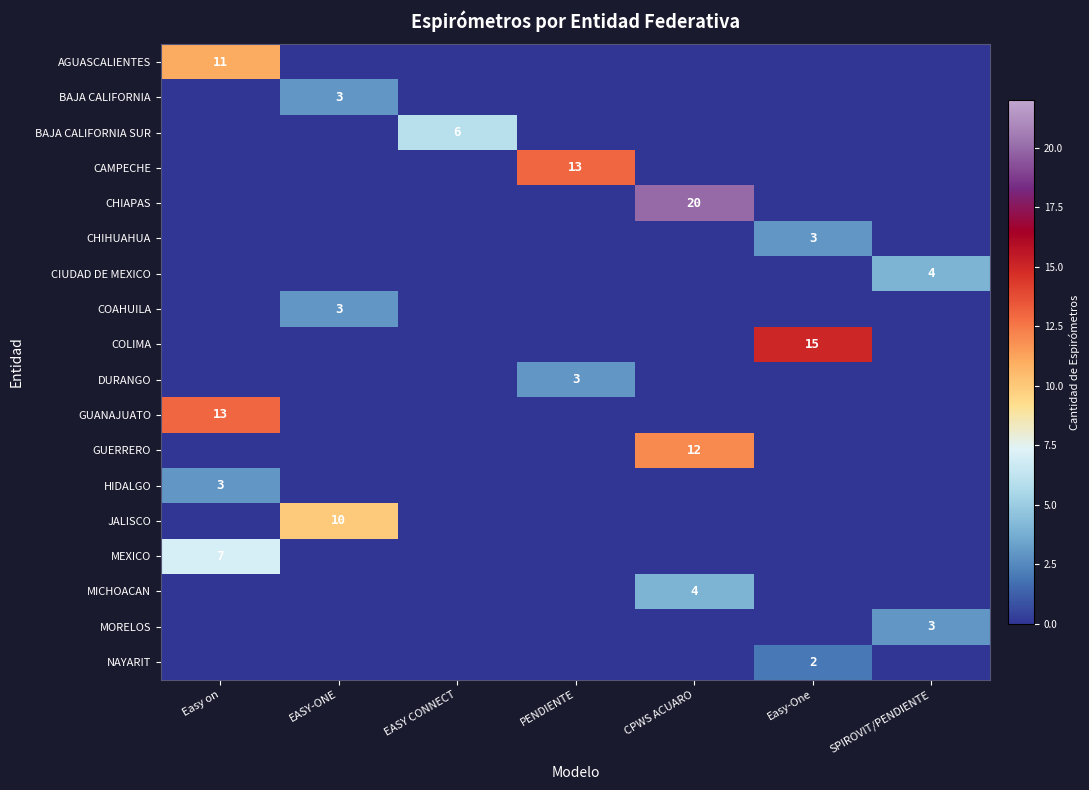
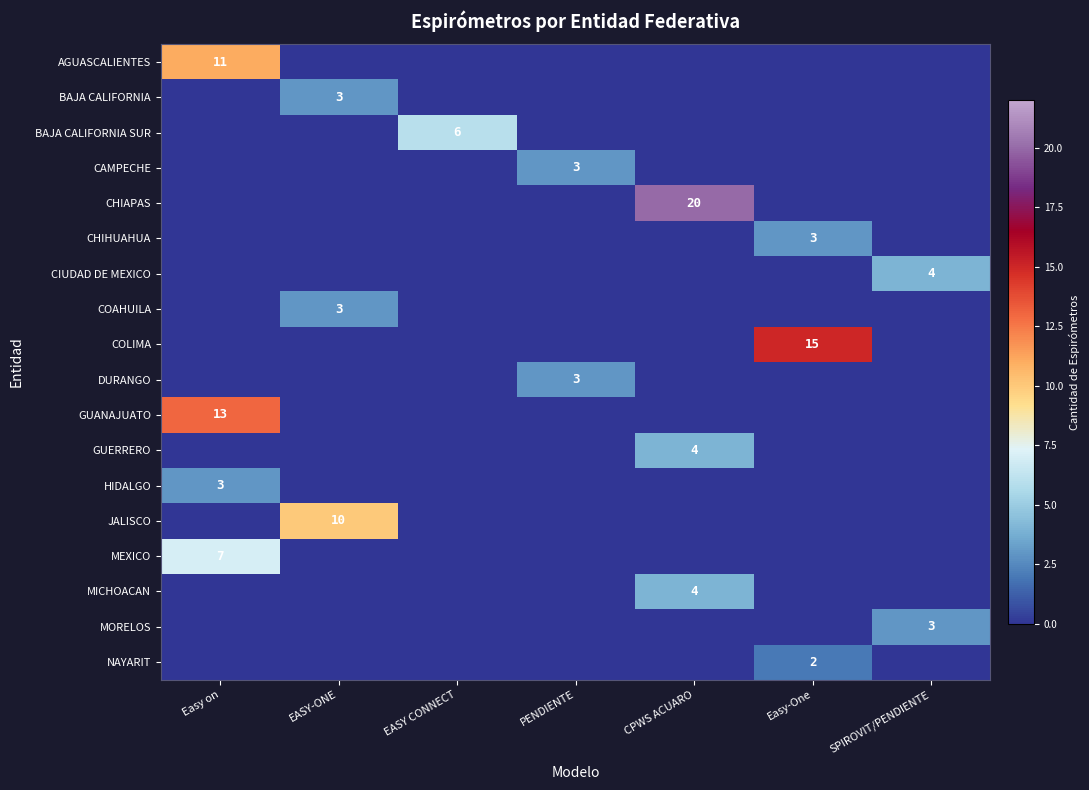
  {
    "AGUASCALIENTES": {
      "Easy on": 11
    },
    "BAJA CALIFORNIA": {
      "EASY-ONE": 3
    },
    "BAJA CALIFORNIA SUR": {
      "EASY CONNECT": 6
    },
    "CAMPECHE": {
-     "PENDIENTE": 13
+     "PENDIENTE": 3
    },
    "CHIAPAS": {
      "CPWS ACUARO": 20
    },
    "CHIHUAHUA": {
      "Easy-One": 3
    },
    "CIUDAD DE MEXICO": {
      "SPIROVIT/PENDIENTE": 4
    },
    "COAHUILA": {
      "EASY-ONE": 3
    },
    "COLIMA": {
      "Easy-One": 15
    },
    "DURANGO": {
      "PENDIENTE": 3
    },
    "GUANAJUATO": {
      "Easy on": 13
    },
    "GUERRERO": {
-     "CPWS ACUARO": 12
+     "CPWS ACUARO": 4
    },
    "HIDALGO": {
      "Easy on": 3
    },
    "JALISCO": {
      "EASY-ONE": 10
    },
    "MICHOACAN": {
      "CPWS ACUARO": 4
    },
    "MORELOS": {
      "SPIROVIT/PENDIENTE": 3
    },
    "NAYARIT": {
      "Easy-One": 2
    }
  }
